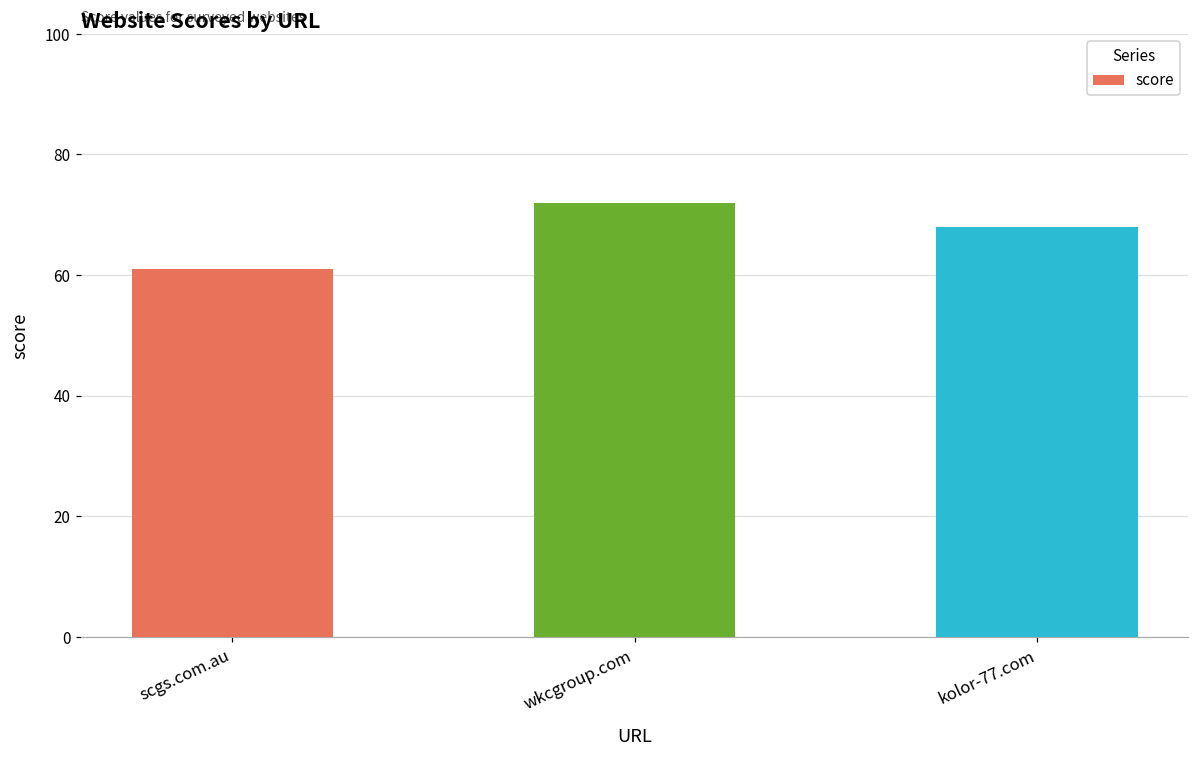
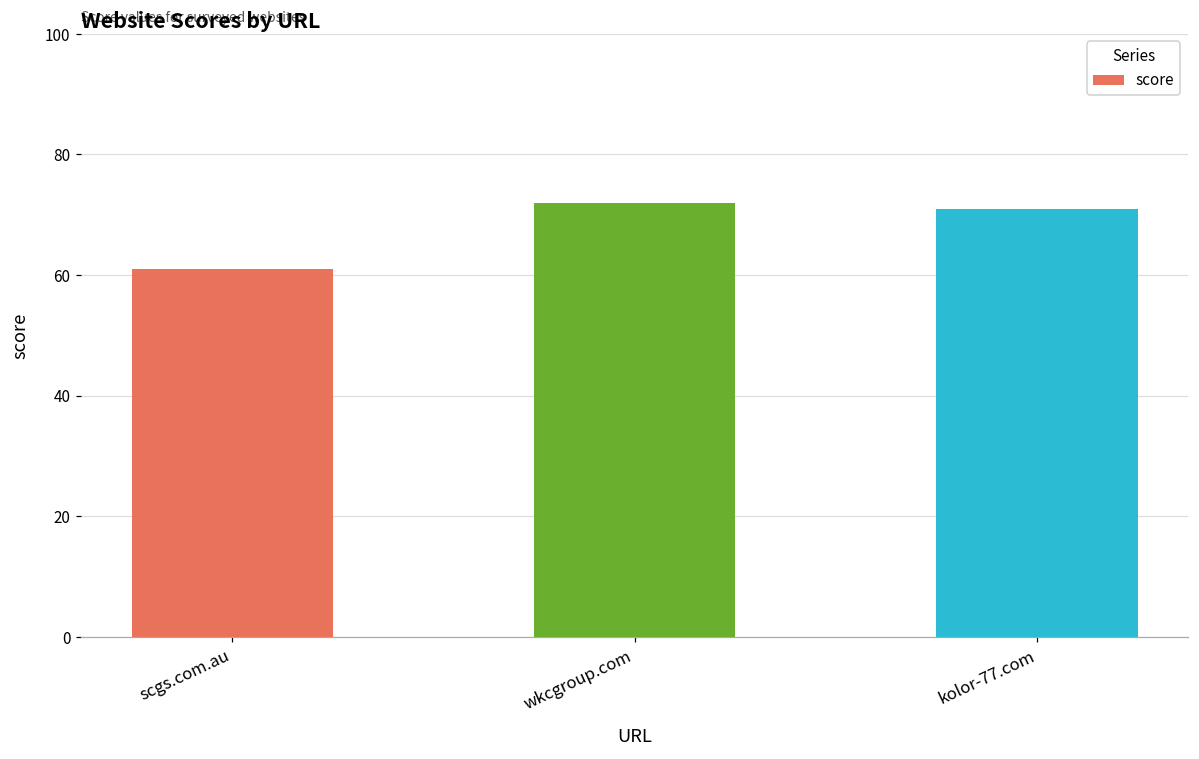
  {
    "scgs.com.au": 61,
    "wkcgroup.com": 72,
-   "kolor-77.com": 68
+   "kolor-77.com": 71
  }
